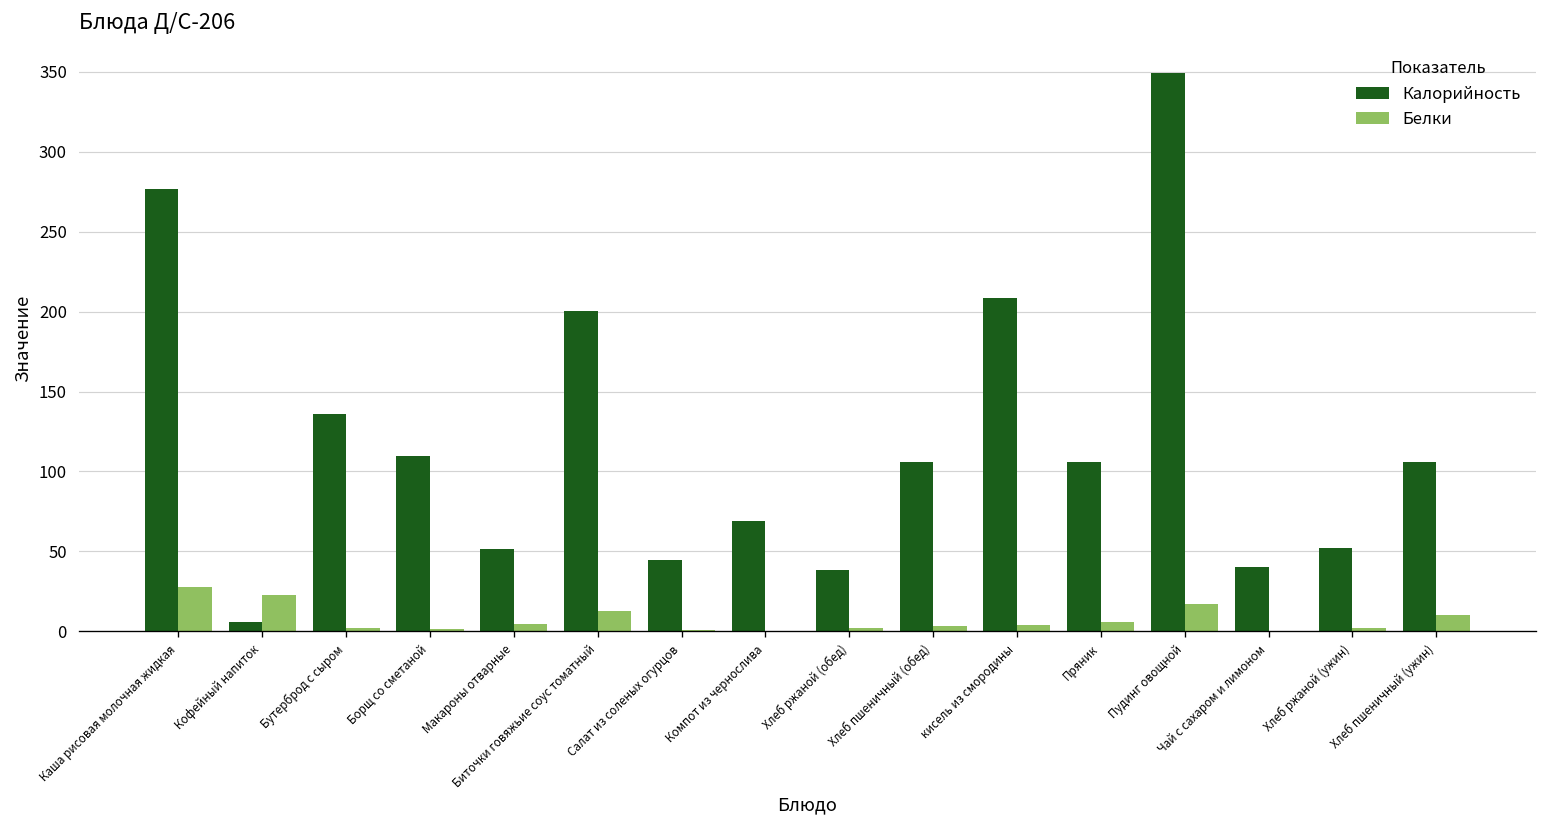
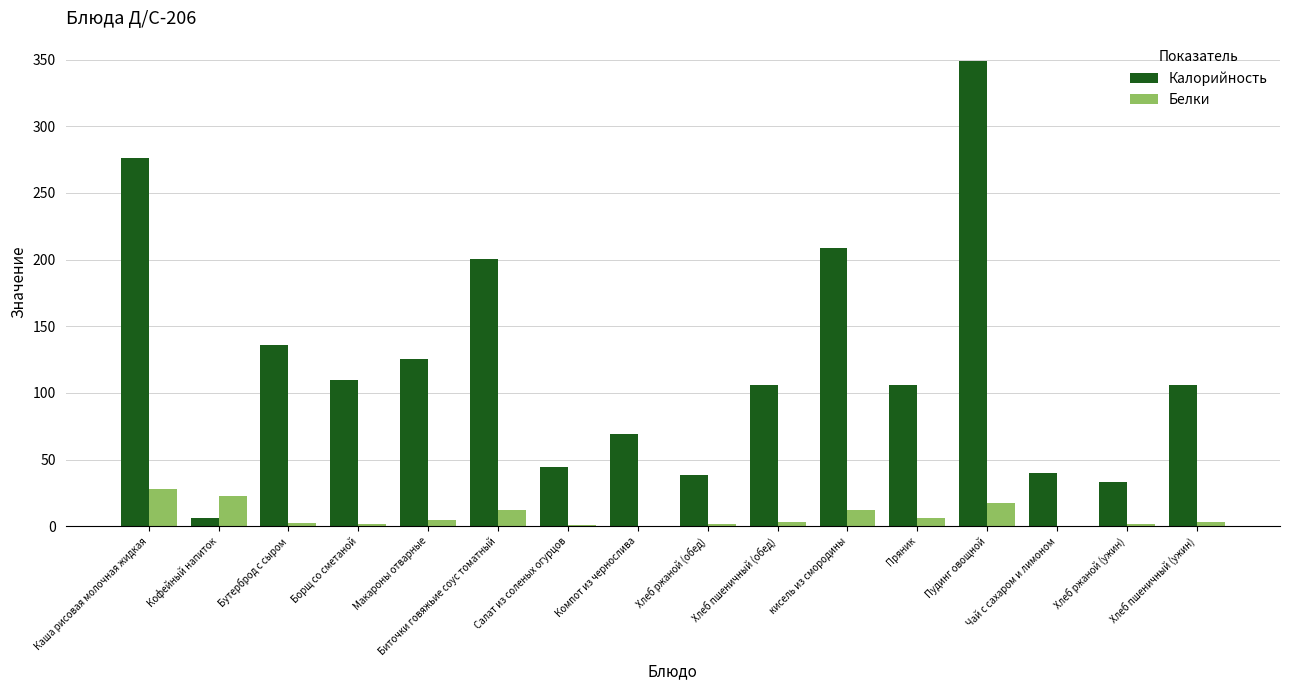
  {
    "Калорийность": {
      "Каша рисовая молочная жидкая": 276,
      "Кофейный напиток": 6,
      "Бутерброд с сыром": 136,
      "Борщ со сметаной": 110,
-     "Макароны отварные": 52,
+     "Макароны отварные": 126,
      "Биточки говяжьие соус томатный": 200,
      "Салат из соленых огурцов": 45,
      "Компот из чернослива": 69,
      "Хлеб ржаной (обед)": 39,
      "Хлеб пшеничный (обед)": 106,
      "кисель из смородины": 209,
      "Пряник": 106,
      "Пудинг овощной": 349,
      "Чай с сахаром и лимоном": 40,
-     "Хлеб ржаной (ужин)": 52,
+     "Хлеб ржаной (ужин)": 33,
      "Хлеб пшеничный (ужин)": 106
    },
    "Белки": {
      "Каша рисовая молочная жидкая": 28,
      "Кофейный напиток": 23,
      "Бутерброд с сыром": 2,
      "Макароны отварные": 5,
      "Биточки говяжьие соус томатный": 13,
      "Хлеб ржаной (обед)": 2,
      "Хлеб пшеничный (обед)": 3,
-     "кисель из смородины": 4,
+     "кисель из смородины": 12,
      "Пряник": 6,
      "Пудинг овощной": 17,
      "Хлеб ржаной (ужин)": 2,
-     "Хлеб пшеничный (ужин)": 10
+     "Хлеб пшеничный (ужин)": 3
    }
  }
